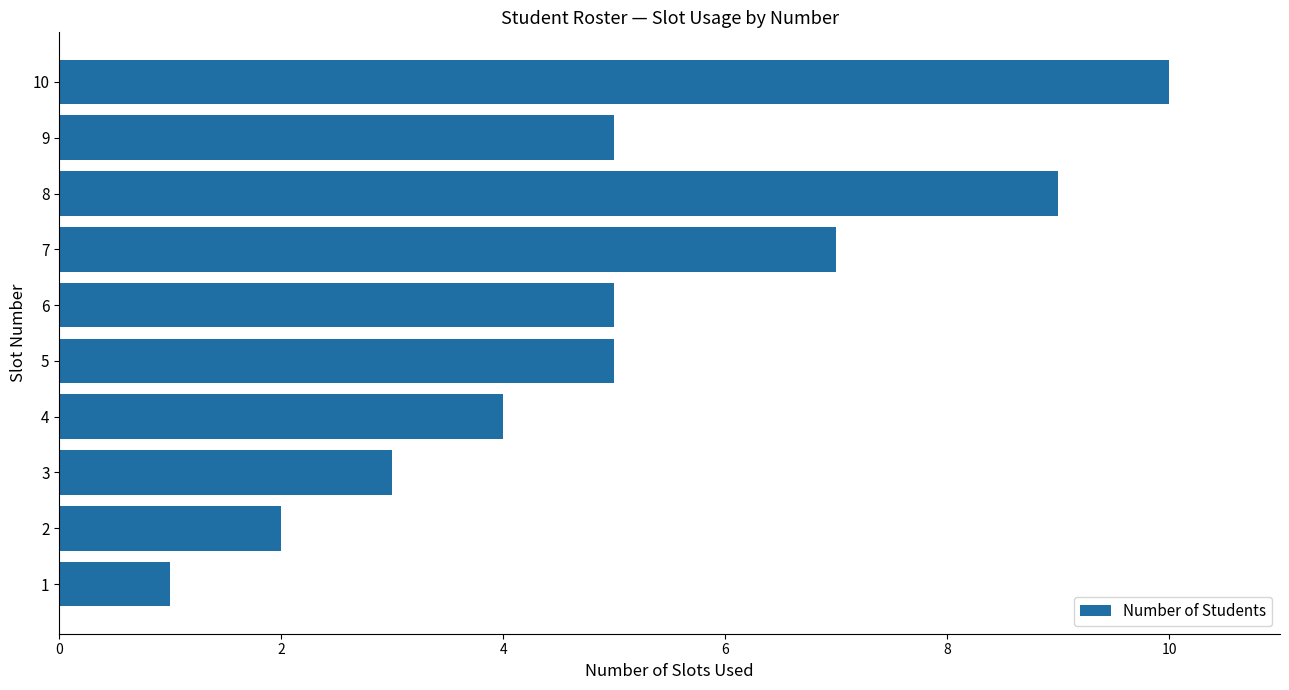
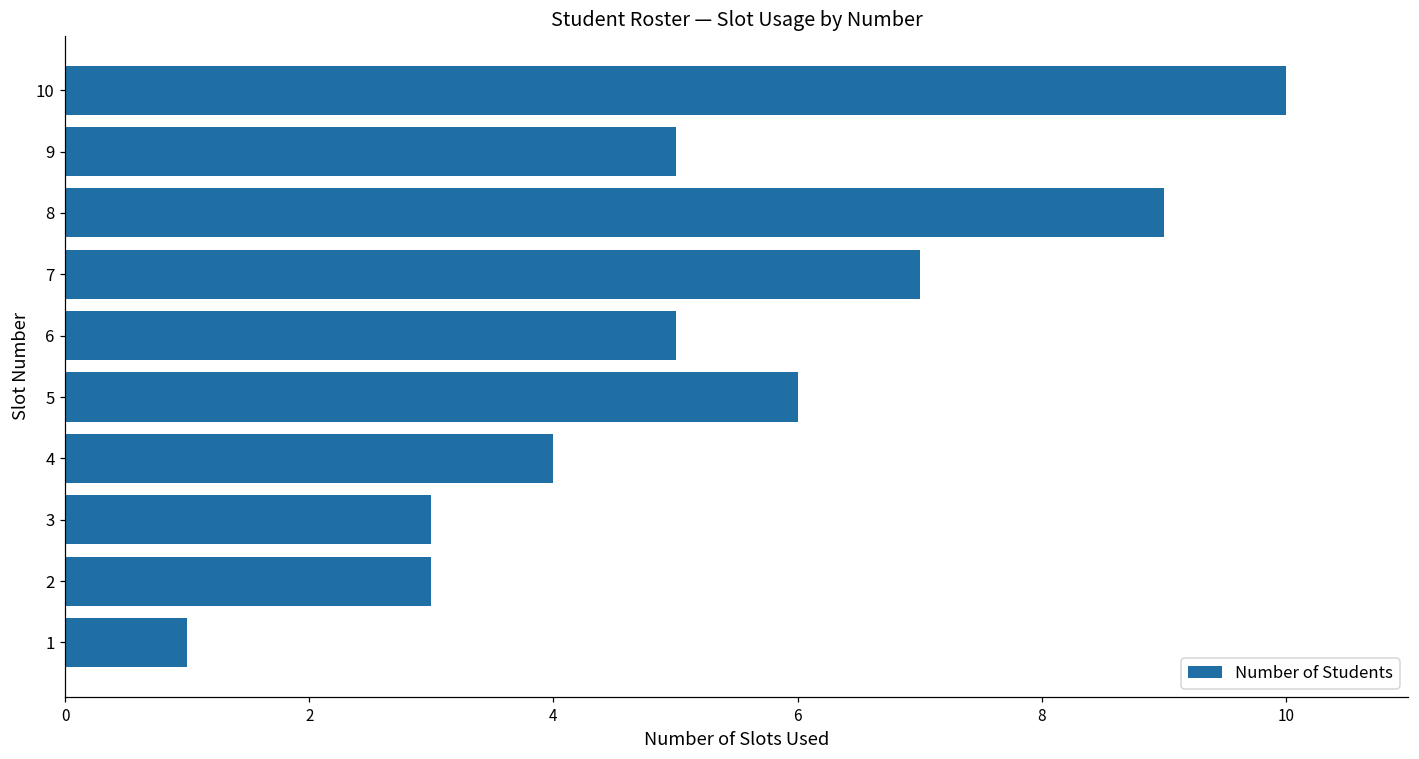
  {
    "10": 10,
    "9": 5,
    "8": 9,
    "7": 7,
    "6": 5,
-   "5": 5,
+   "5": 6,
    "4": 4,
    "3": 3,
-   "2": 2,
+   "2": 3,
    "1": 1
  }
